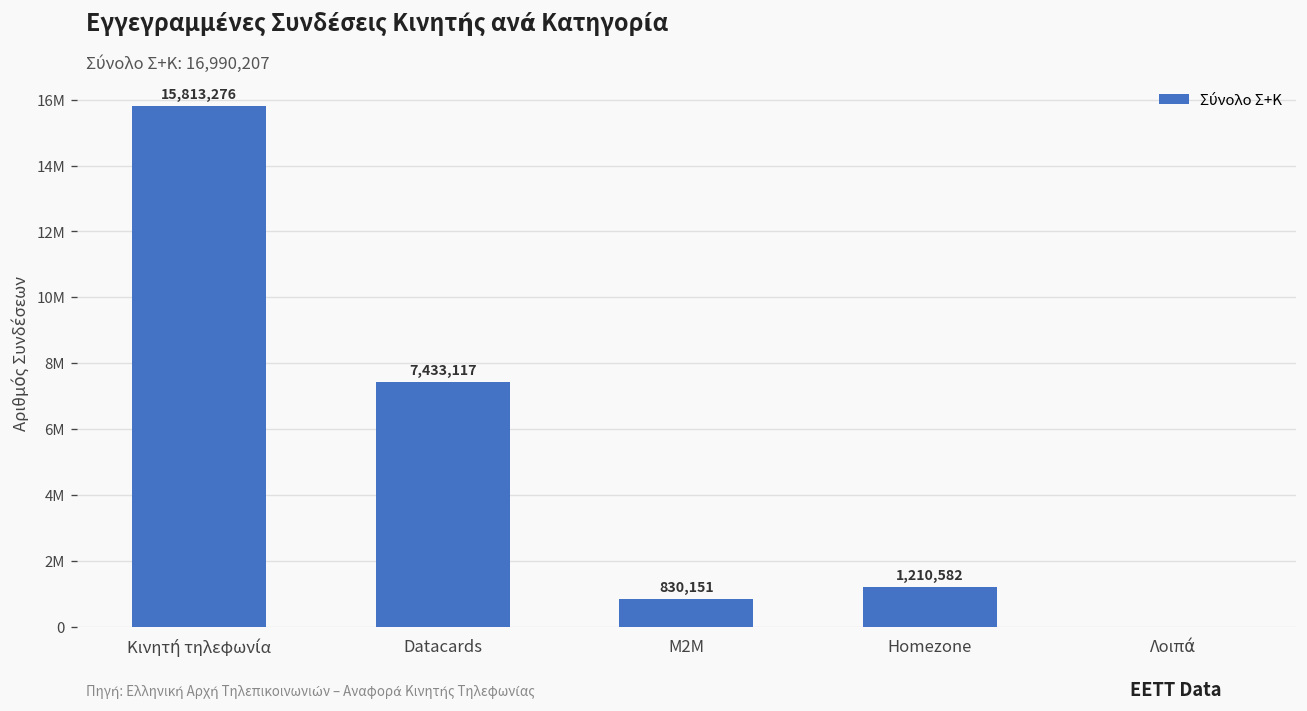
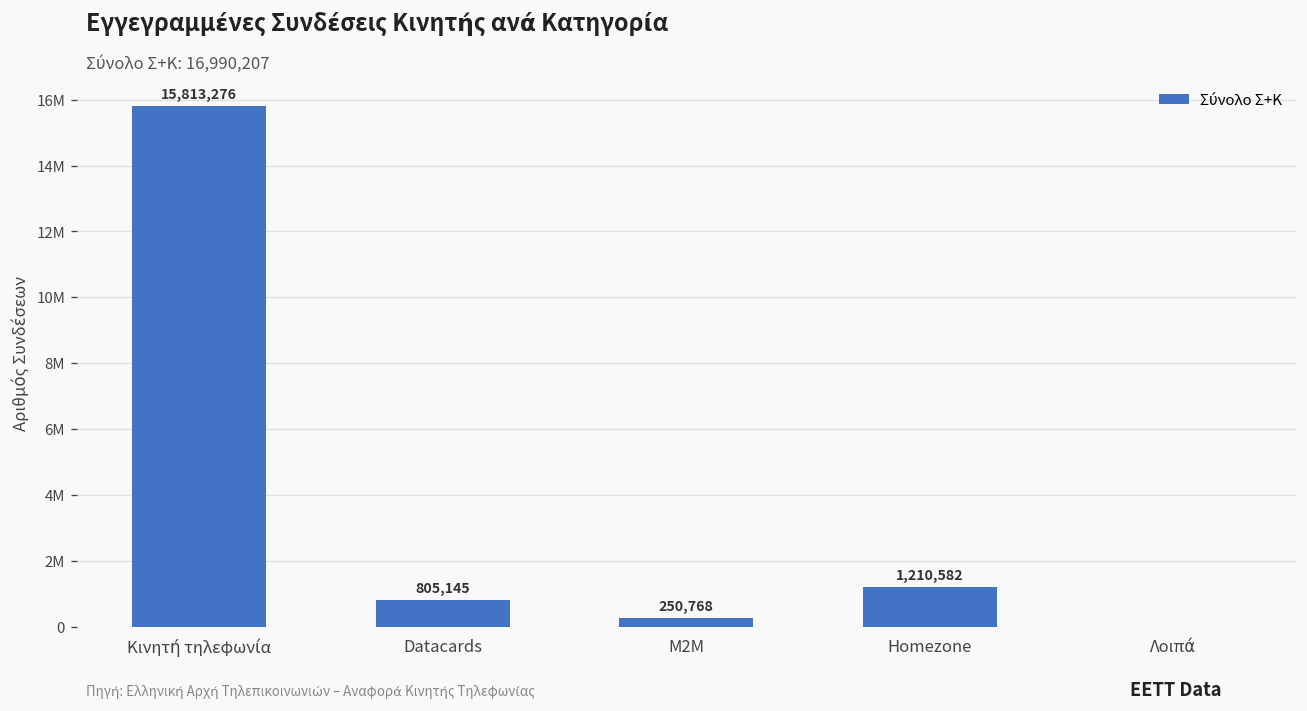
  {
    "Κινητή τηλεφωνία": "15,813,276",
-   "Datacards": "7,433,117",
-   "M2M": "830,151",
+   "Datacards": "805,145",
+   "M2M": "250,768",
    "Homezone": "1,210,582"
  }
